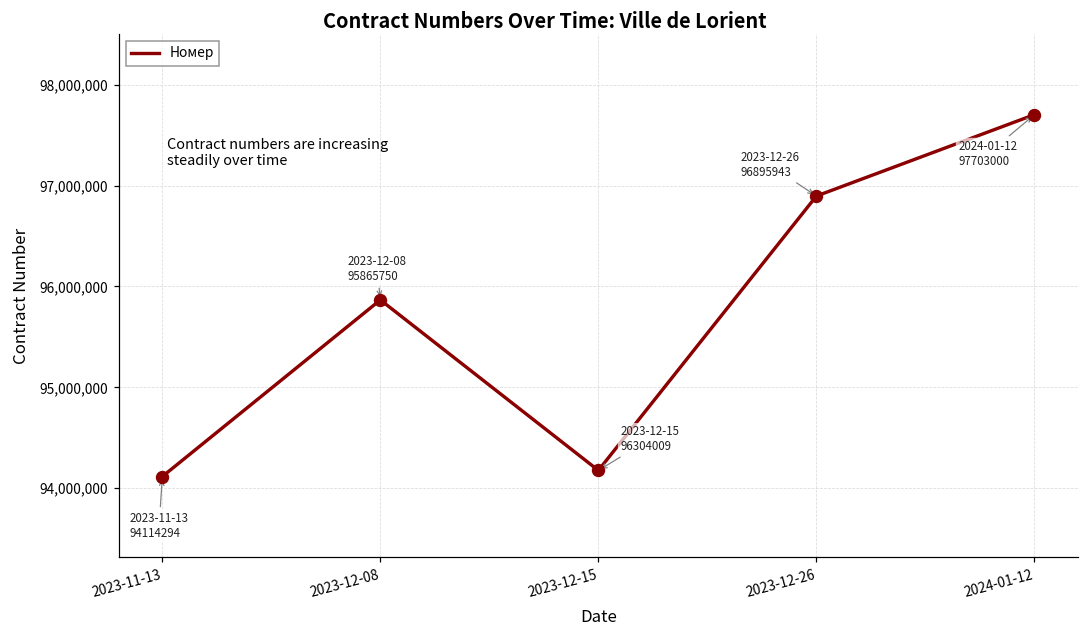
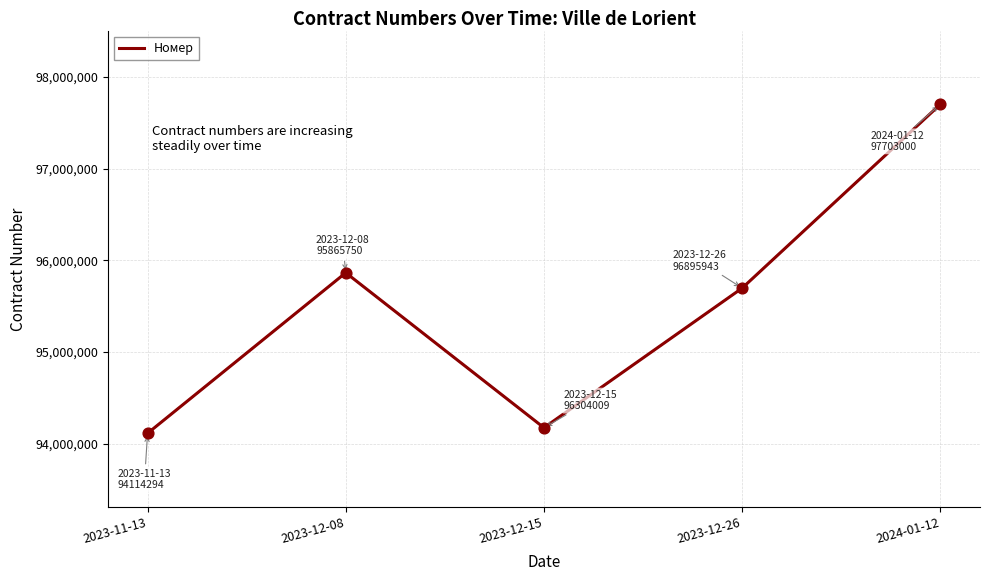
  {
-   "2023-12-26": "96,900,000"
+   "2023-12-26": "95,700,000"
  }
